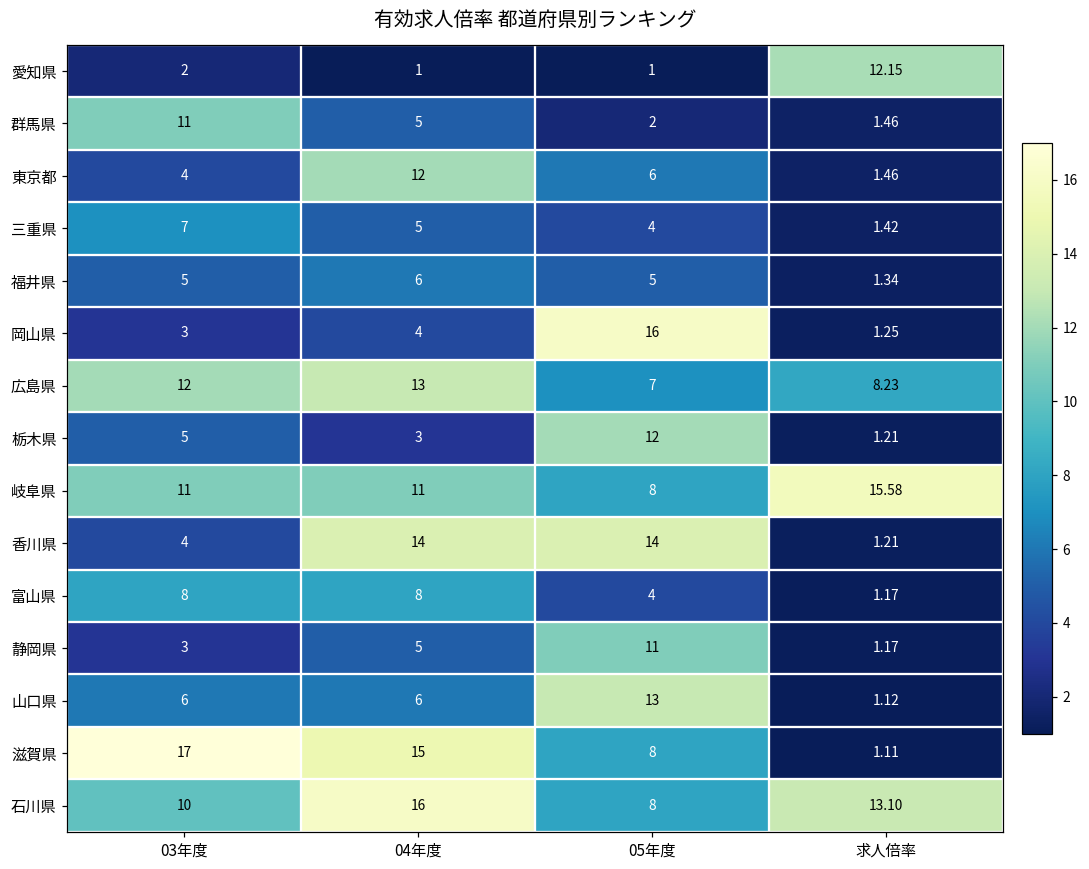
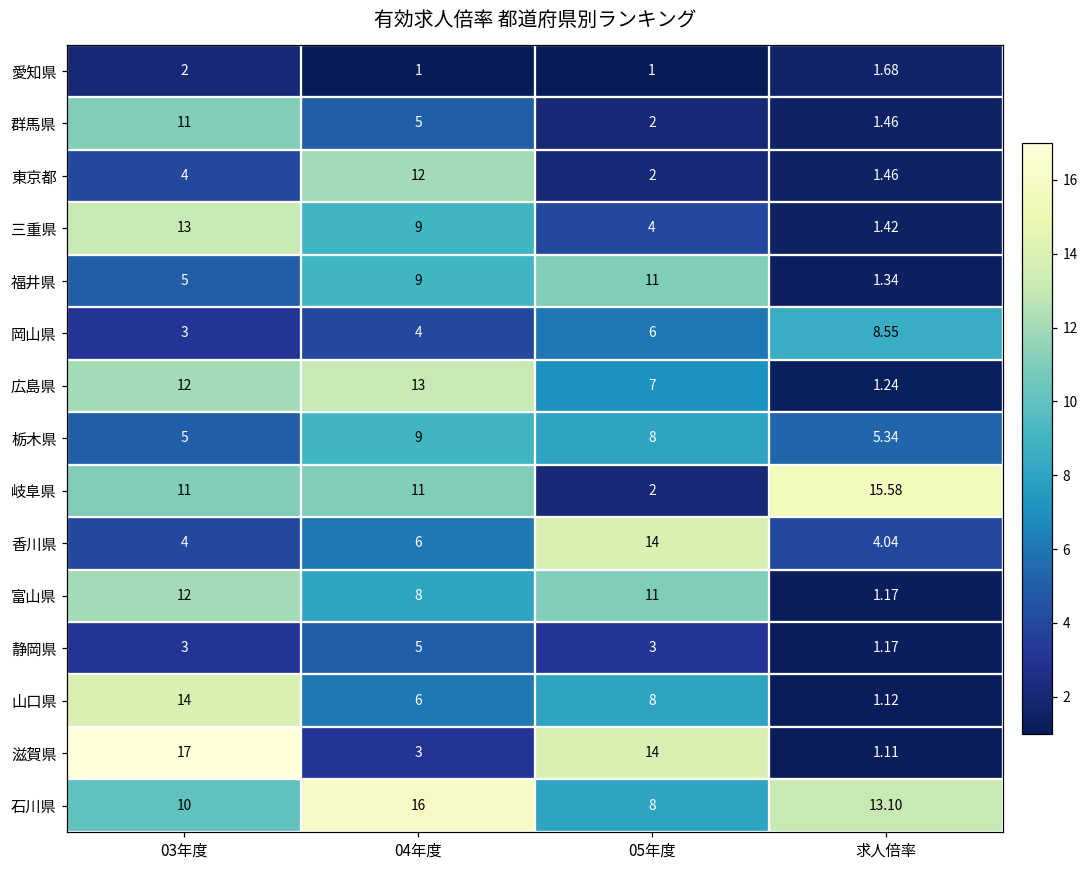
  {
    "愛知県": {
      "03年度": 2,
      "04年度": 1,
      "05年度": 1,
-     "求人倍率": 12.15
+     "求人倍率": 1.68
    },
    "群馬県": {
      "03年度": 11,
      "04年度": 5,
      "05年度": 2,
      "求人倍率": 1.46
    },
    "東京都": {
      "03年度": 4,
      "04年度": 12,
-     "05年度": 6,
+     "05年度": 2,
      "求人倍率": 1.46
    },
    "三重県": {
-     "03年度": 7,
-     "04年度": 5,
+     "03年度": 13,
+     "04年度": 9,
      "05年度": 4,
      "求人倍率": 1.42
    },
    "福井県": {
      "03年度": 5,
-     "04年度": 6,
-     "05年度": 5,
+     "04年度": 9,
+     "05年度": 11,
      "求人倍率": 1.34
    },
    "岡山県": {
      "03年度": 3,
      "04年度": 4,
-     "05年度": 16,
-     "求人倍率": 1.25
+     "05年度": 6,
+     "求人倍率": 8.55
    },
    "広島県": {
      "03年度": 12,
      "04年度": 13,
      "05年度": 7,
-     "求人倍率": 8.23
+     "求人倍率": 1.24
    },
    "栃木県": {
      "03年度": 5,
-     "04年度": 3,
-     "05年度": 12,
-     "求人倍率": 1.21
+     "04年度": 9,
+     "05年度": 8,
+     "求人倍率": 5.34
    },
    "岐阜県": {
      "03年度": 11,
      "04年度": 11,
-     "05年度": 8,
+     "05年度": 2,
      "求人倍率": 15.58
    },
    "香川県": {
      "03年度": 4,
-     "04年度": 14,
+     "04年度": 6,
      "05年度": 14,
-     "求人倍率": 1.21
+     "求人倍率": 4.04
    },
    "富山県": {
-     "03年度": 8,
+     "03年度": 12,
      "04年度": 8,
-     "05年度": 4,
+     "05年度": 11,
      "求人倍率": 1.17
    },
    "静岡県": {
      "03年度": 3,
      "04年度": 5,
-     "05年度": 11,
+     "05年度": 3,
      "求人倍率": 1.17
    },
    "山口県": {
-     "03年度": 6,
+     "03年度": 14,
      "04年度": 6,
-     "05年度": 13,
+     "05年度": 8,
      "求人倍率": 1.12
    },
    "滋賀県": {
      "03年度": 17,
-     "04年度": 15,
-     "05年度": 8,
+     "04年度": 3,
+     "05年度": 14,
      "求人倍率": 1.11
    },
    "石川県": {
      "03年度": 10,
      "04年度": 16,
      "05年度": 8,
      "求人倍率": 13.10
    }
  }
